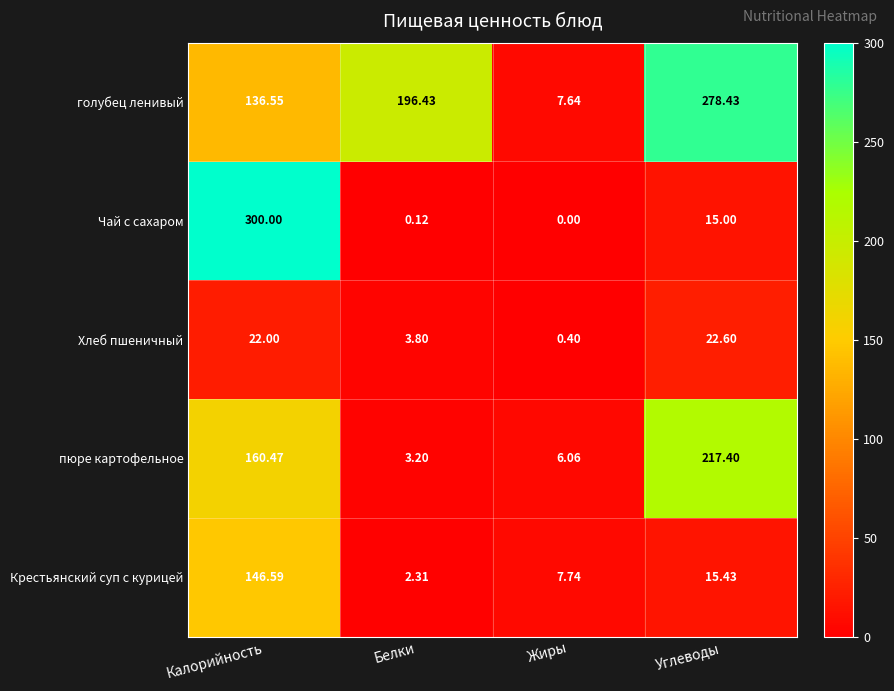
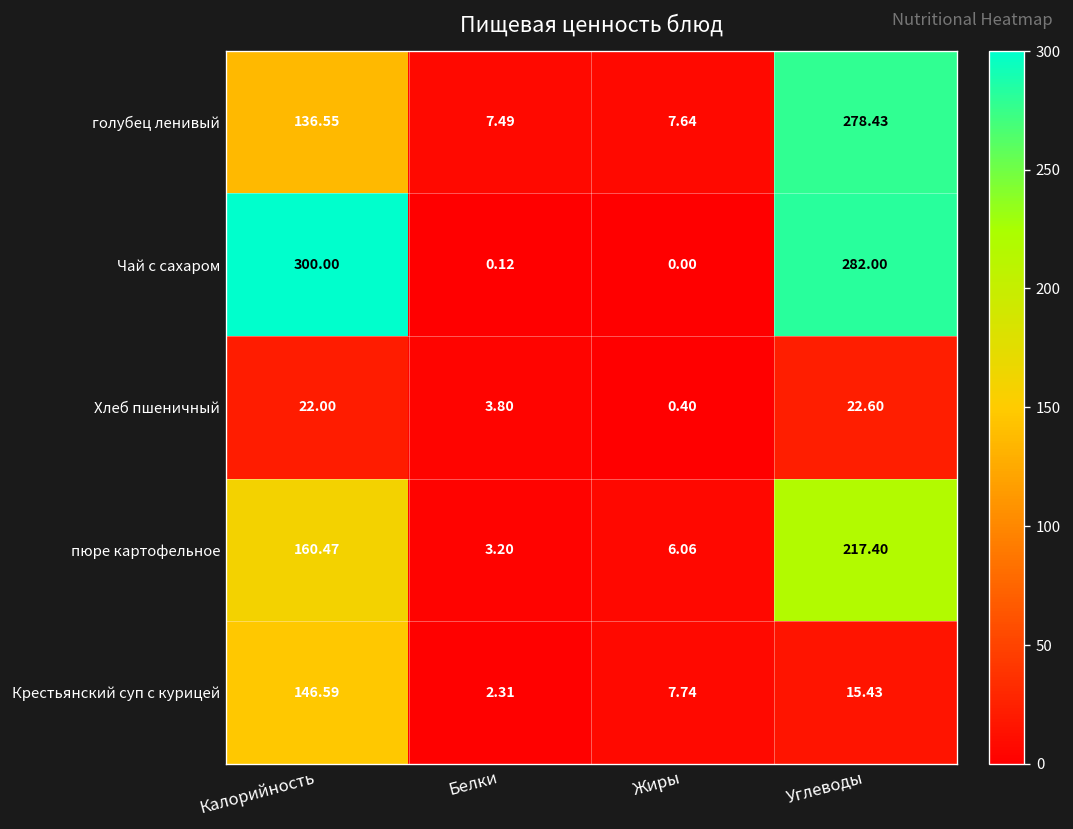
  {
    "голубец ленивый": {
      "Калорийность": 136.55,
-     "Белки": 196.43,
+     "Белки": 7.49,
      "Жиры": 7.64,
      "Углеводы": 278.43
    },
    "Чай с сахаром": {
      "Калорийность": 300.00,
      "Белки": 0.12,
      "Жиры": 0.00,
-     "Углеводы": 15.00
+     "Углеводы": 282.00
    },
    "Хлеб пшеничный": {
      "Калорийность": 22.00,
      "Белки": 3.80,
      "Жиры": 0.40,
      "Углеводы": 22.60
    },
    "пюре картофельное": {
      "Калорийность": 160.47,
      "Белки": 3.20,
      "Жиры": 6.06,
      "Углеводы": 217.40
    },
    "Крестьянский суп с курицей": {
      "Калорийность": 146.59,
      "Белки": 2.31,
      "Жиры": 7.74,
      "Углеводы": 15.43
    }
  }
